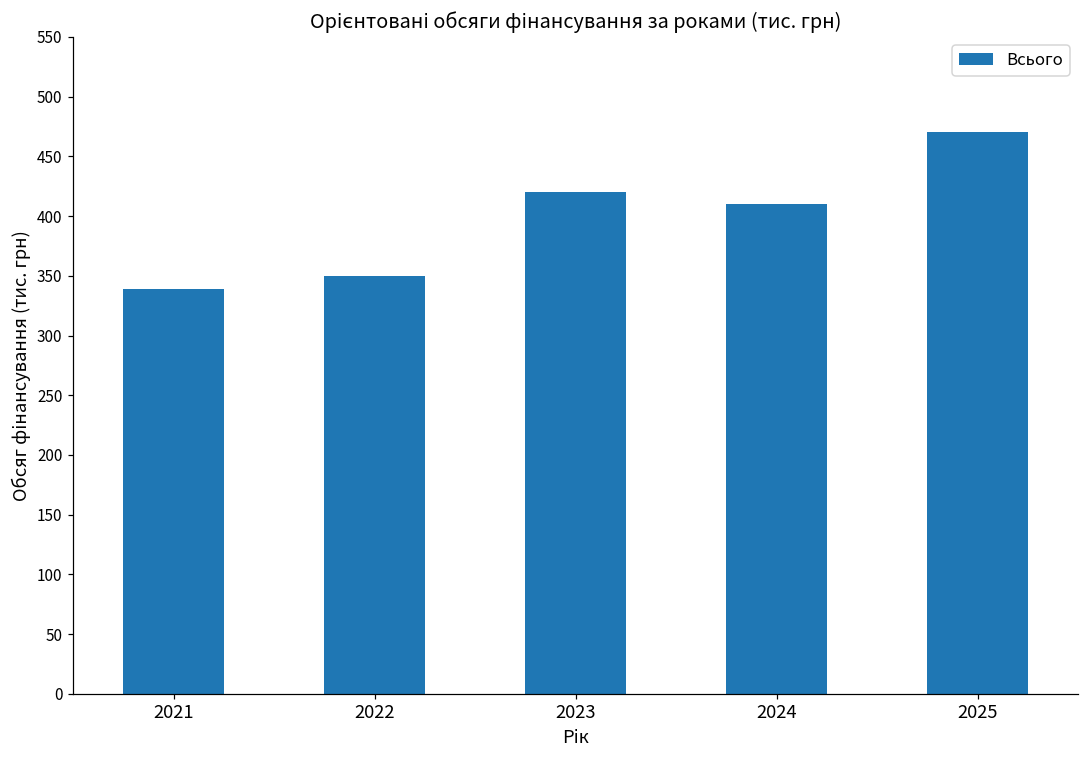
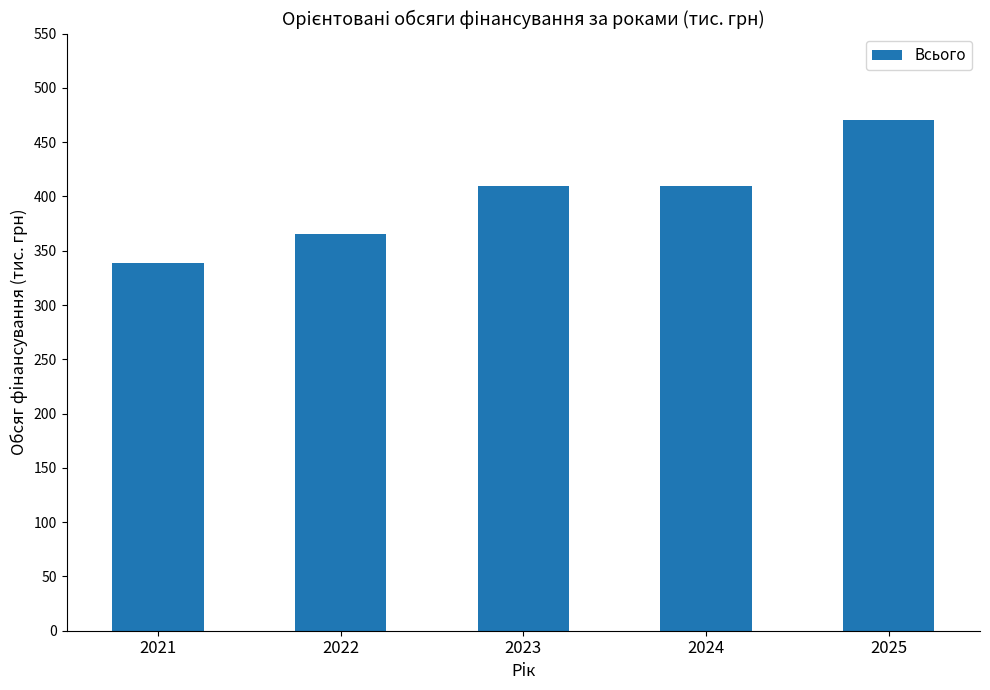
  {
    "2021": 339,
-   "2022": 350,
-   "2023": 420,
+   "2022": 365,
+   "2023": 410,
    "2024": 410,
    "2025": 470
  }
